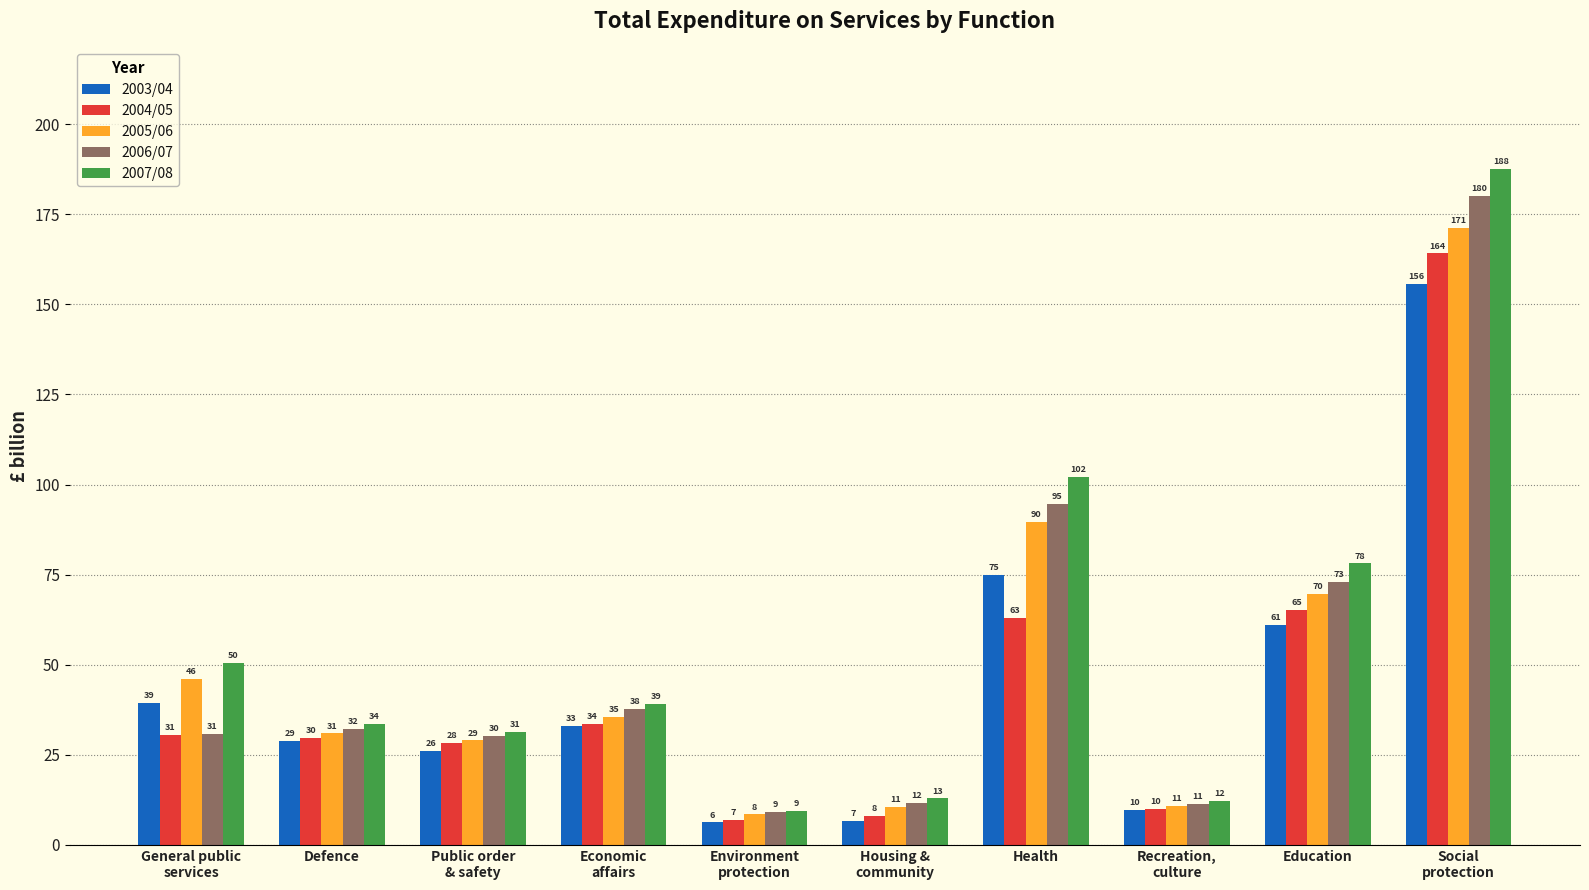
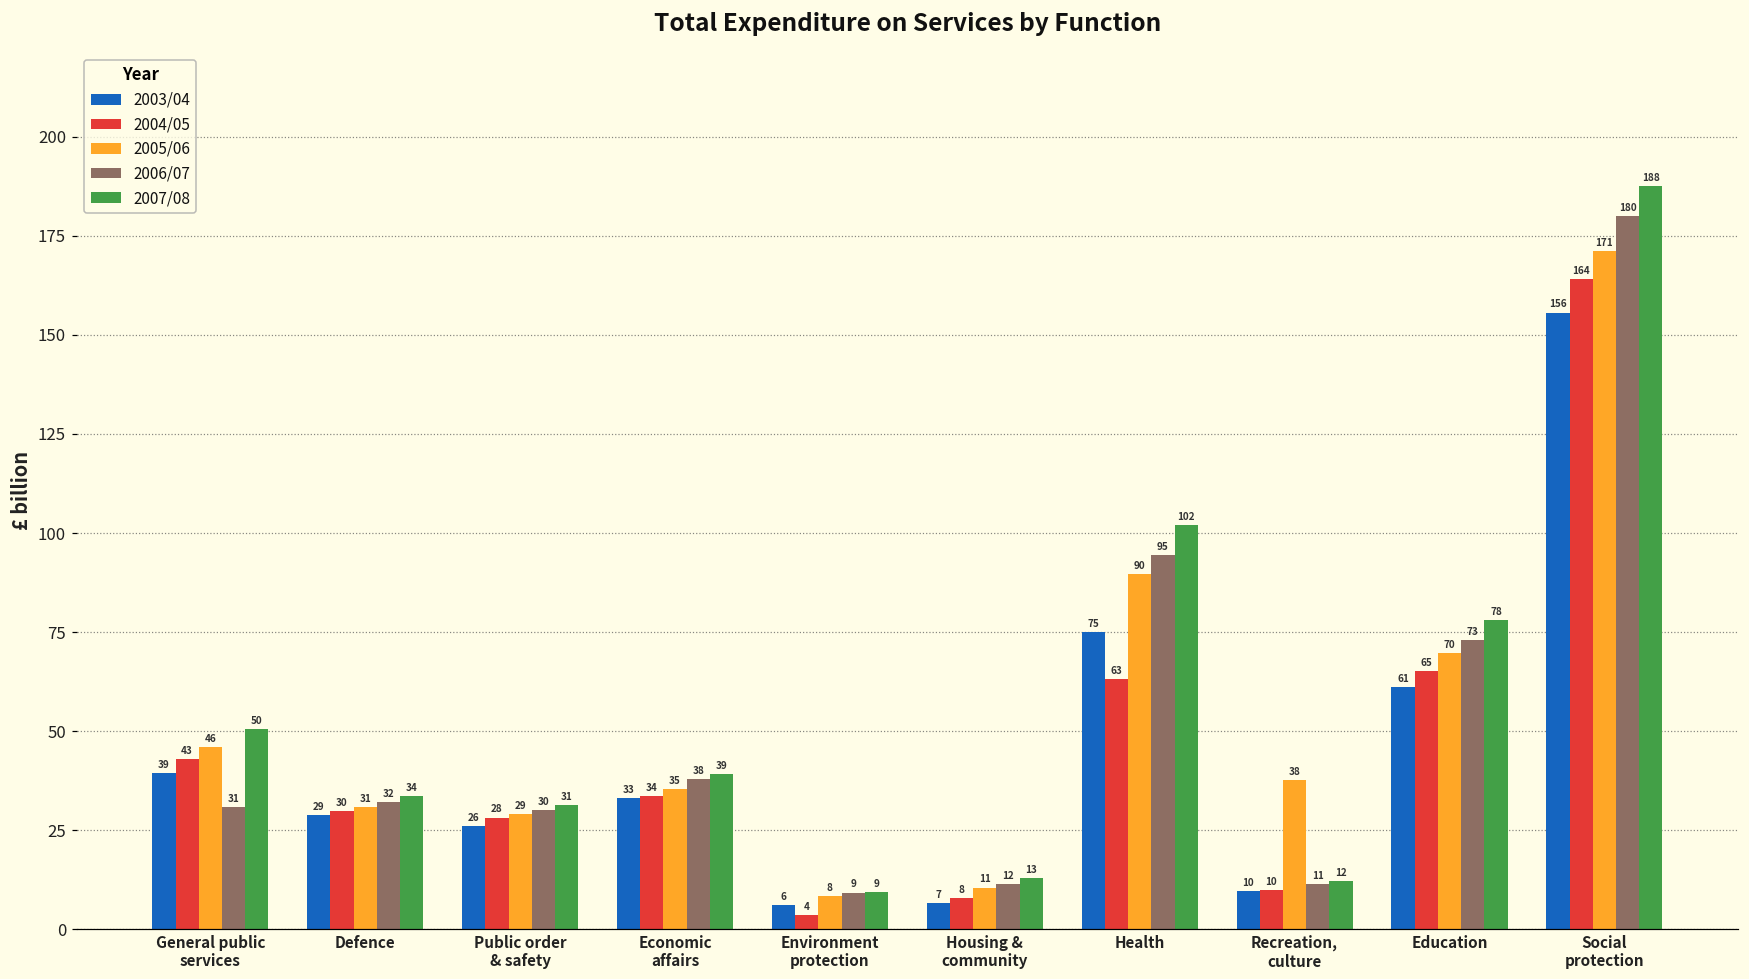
  {
    "2003/04": {
      "General public services": 39,
      "Defence": 29,
      "Public order & safety": 26,
      "Economic affairs": 33,
      "Environment protection": 6,
      "Housing & community": 7,
      "Health": 75,
      "Recreation, culture": 10,
      "Education": 61,
      "Social protection": 156
    },
    "2004/05": {
-     "General public services": 31,
+     "General public services": 43,
      "Defence": 30,
      "Public order & safety": 28,
      "Economic affairs": 34,
-     "Environment protection": 7,
+     "Environment protection": 4,
      "Housing & community": 8,
      "Health": 63,
      "Recreation, culture": 10,
      "Education": 65,
      "Social protection": 164
    },
    "2005/06": {
      "General public services": 46,
      "Defence": 31,
      "Public order & safety": 29,
      "Economic affairs": 35,
      "Environment protection": 8,
      "Housing & community": 11,
      "Health": 90,
-     "Recreation, culture": 11,
+     "Recreation, culture": 38,
      "Education": 70,
      "Social protection": 171
    },
    "2006/07": {
      "General public services": 31,
      "Defence": 32,
      "Public order & safety": 30,
      "Economic affairs": 38,
      "Environment protection": 9,
      "Housing & community": 12,
      "Health": 95,
      "Recreation, culture": 11,
      "Education": 73,
      "Social protection": 180
    },
    "2007/08": {
      "General public services": 50,
      "Defence": 34,
      "Public order & safety": 31,
      "Economic affairs": 39,
      "Environment protection": 9,
      "Housing & community": 13,
      "Health": 102,
      "Recreation, culture": 12,
      "Education": 78,
      "Social protection": 188
    }
  }
